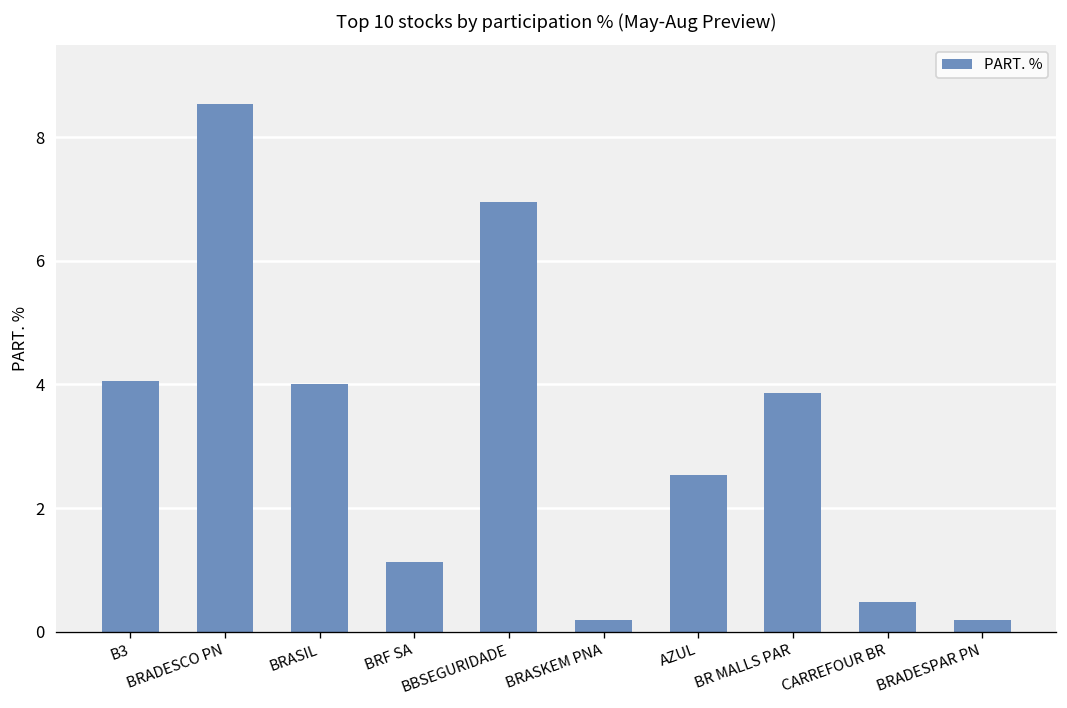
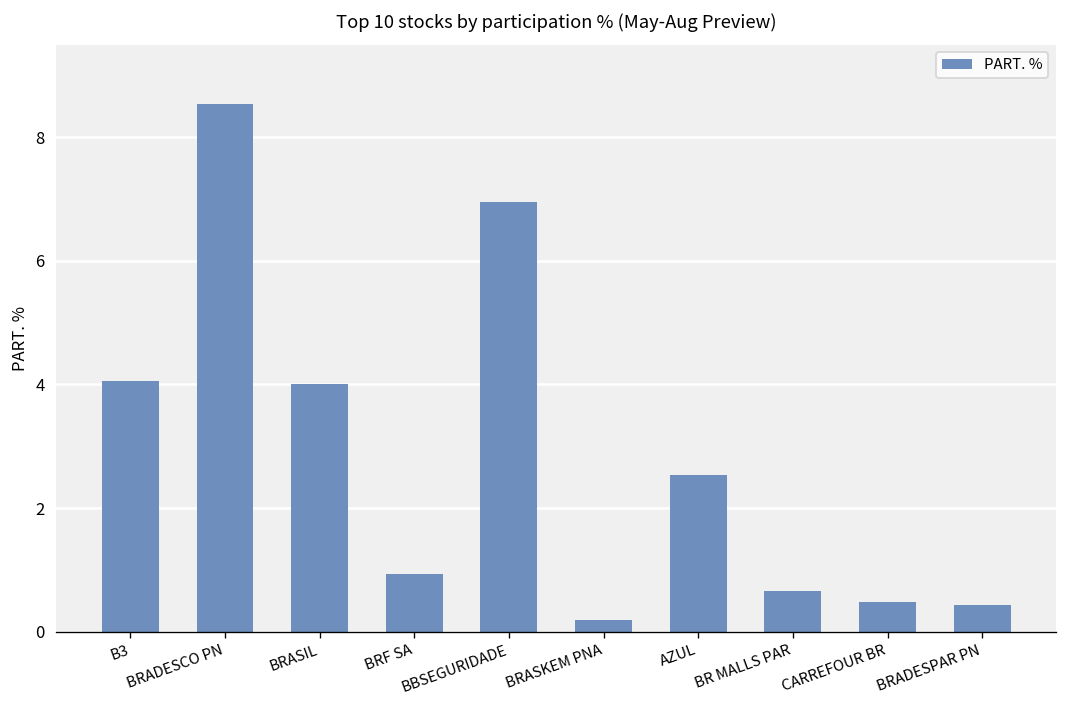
  {
    "B3": 4.0,
    "BRADESCO PN": 8.5,
    "BRASIL": 4.0,
-   "BRF SA": 1.1,
+   "BRF SA": 0.9,
    "BBSEGURIDADE": 6.9,
    "BRASKEM PNA": 0.2,
    "AZUL": 2.5,
-   "BR MALLS PAR": 3.9,
+   "BR MALLS PAR": 0.7,
    "CARREFOUR BR": 0.5,
-   "BRADESPAR PN": 0.2
+   "BRADESPAR PN": 0.4
  }
